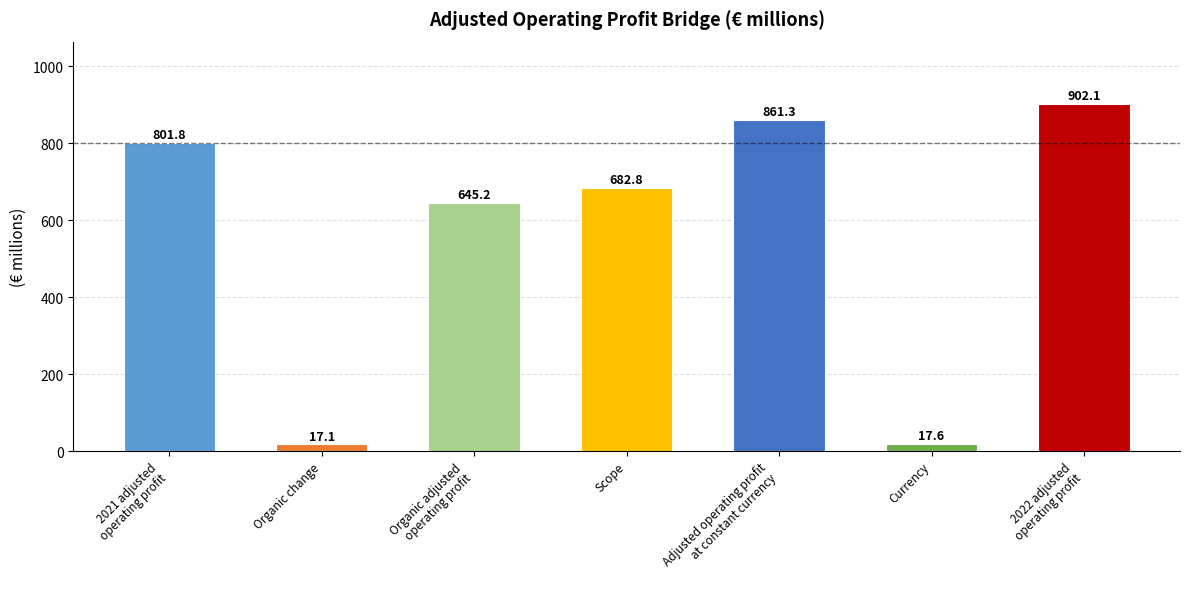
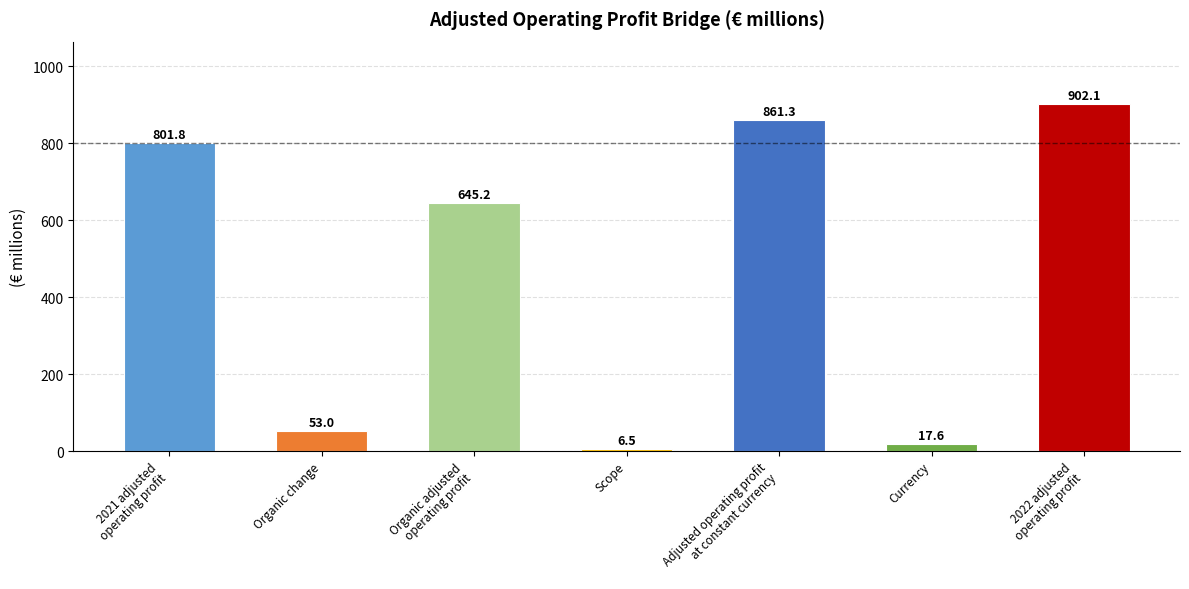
  {
    "2021 adjusted operating profit": 801.8,
-   "Organic change": 17.1,
+   "Organic change": 53.0,
    "Organic adjusted operating profit": 645.2,
-   "Scope": 682.8,
+   "Scope": 6.5,
    "Adjusted operating profit at constant currency": 861.3,
    "Currency": 17.6,
    "2022 adjusted operating profit": 902.1
  }
